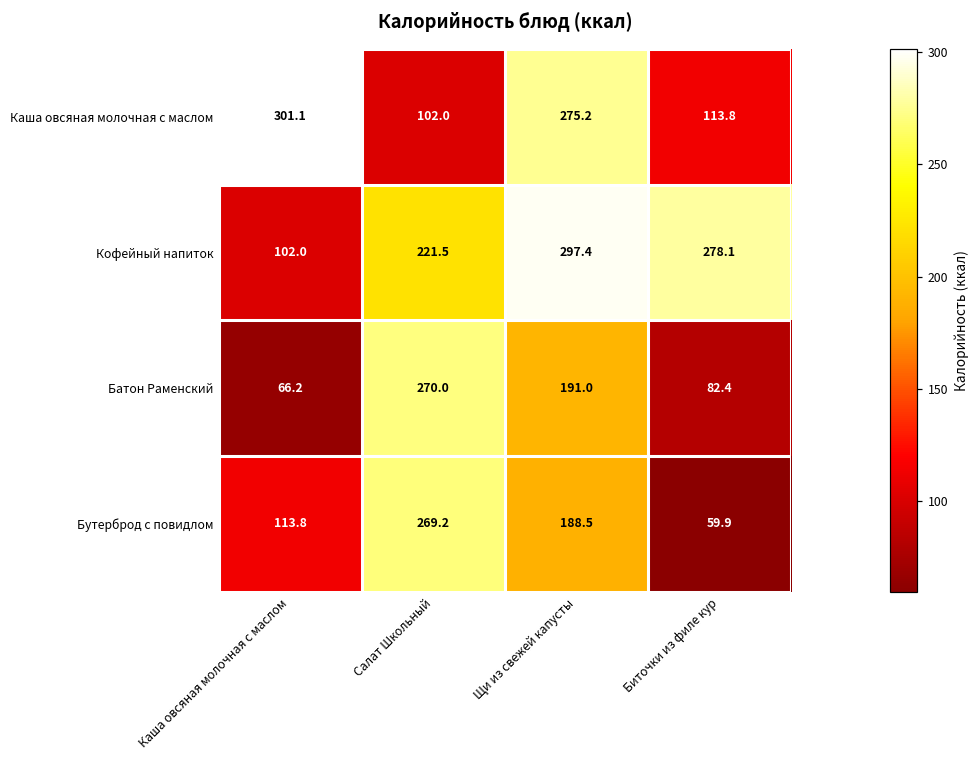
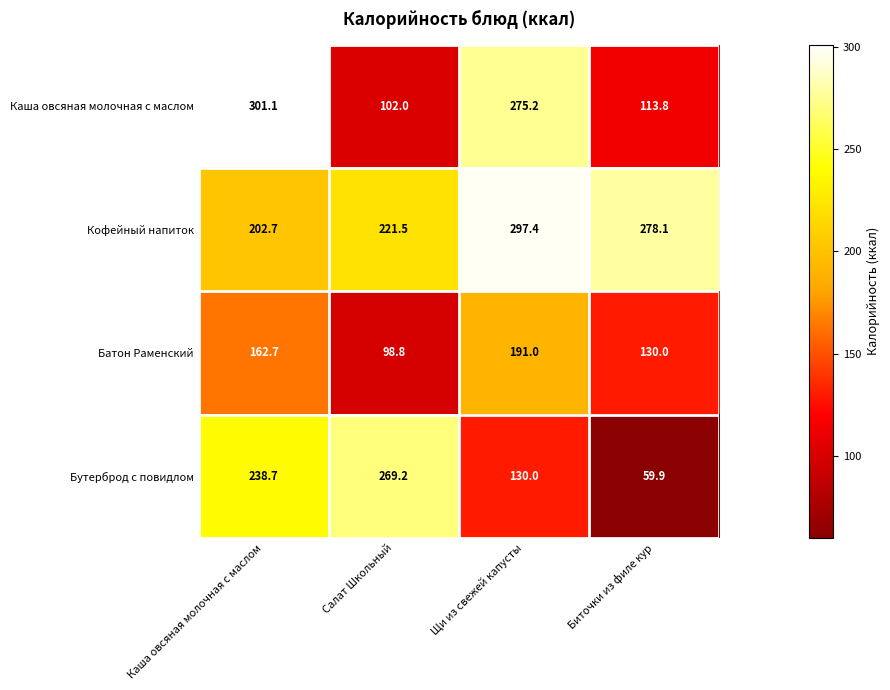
  {
    "Каша овсяная молочная с маслом": {
      "Каша овсяная молочная с маслом": 301.1,
      "Салат Школьный": 102.0,
      "Щи из свежей капусты": 275.2,
      "Биточки из филе кур": 113.8
    },
    "Кофейный напиток": {
-     "Каша овсяная молочная с маслом": 102.0,
+     "Каша овсяная молочная с маслом": 202.7,
      "Салат Школьный": 221.5,
      "Щи из свежей капусты": 297.4,
      "Биточки из филе кур": 278.1
    },
    "Батон Раменский": {
-     "Каша овсяная молочная с маслом": 66.2,
-     "Салат Школьный": 270.0,
+     "Каша овсяная молочная с маслом": 162.7,
+     "Салат Школьный": 98.8,
      "Щи из свежей капусты": 191.0,
-     "Биточки из филе кур": 82.4
+     "Биточки из филе кур": 130.0
    },
    "Бутерброд с повидлом": {
-     "Каша овсяная молочная с маслом": 113.8,
+     "Каша овсяная молочная с маслом": 238.7,
      "Салат Школьный": 269.2,
-     "Щи из свежей капусты": 188.5,
+     "Щи из свежей капусты": 130.0,
      "Биточки из филе кур": 59.9
    }
  }
